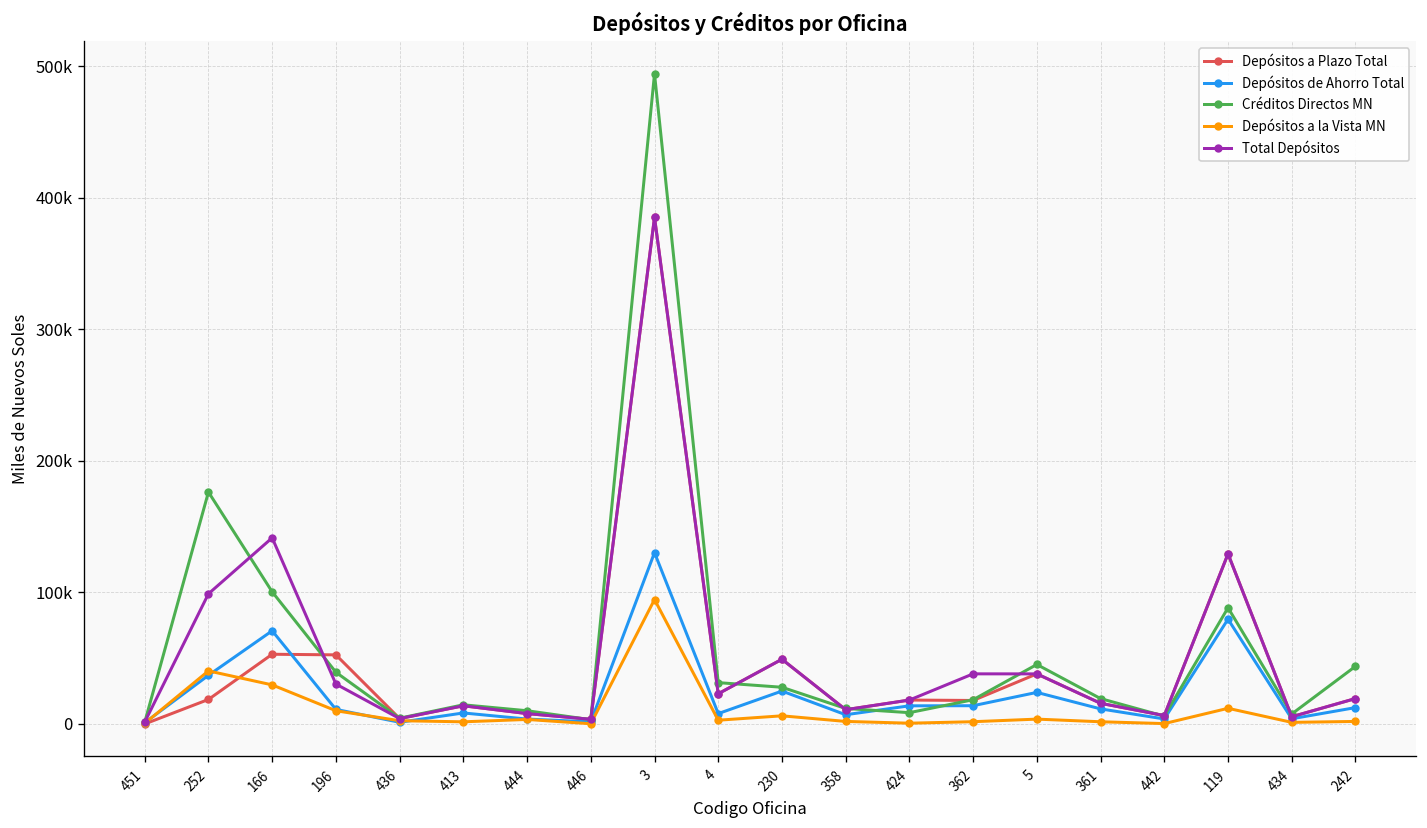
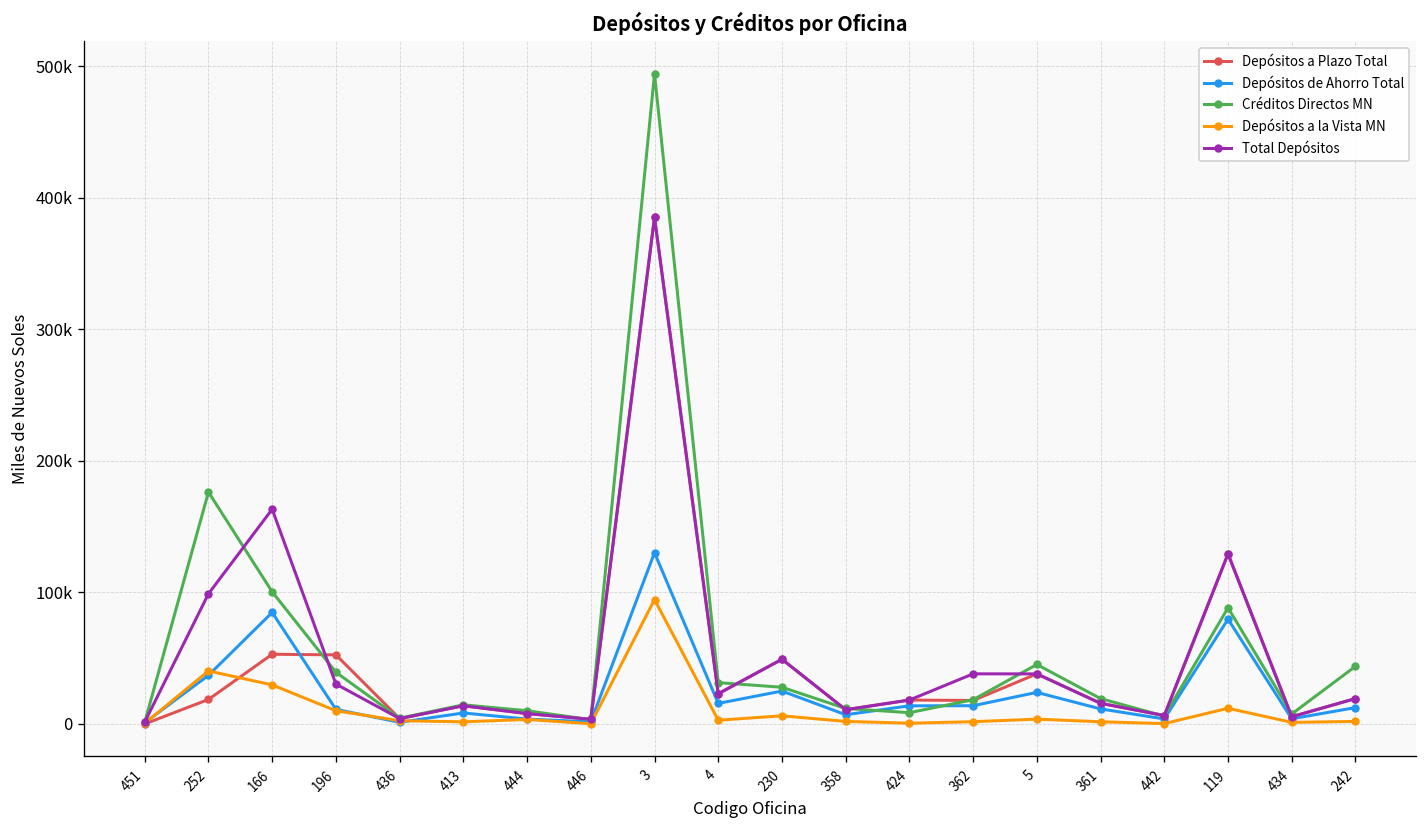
  {
    "Depósitos a Plazo Total": {
      "252": 19000,
      "166": 53000,
      "196": 53000
    },
    "Depósitos de Ahorro Total": {
      "252": 37000,
-     "166": 71000,
+     "166": 85000,
      "413": 8000,
      "3": 130000,
-     "4": 8000,
+     "4": 16000,
      "230": 25000,
      "358": 7000,
      "424": 14000,
      "362": 14000,
      "5": 24000,
      "361": 11000,
      "119": 80000,
      "242": 12000
    },
    "Créditos Directos MN": {
      "252": 176000,
      "166": 100000,
      "196": 39000,
      "3": 494000,
      "4": 31000,
      "230": 28000,
      "424": 9000,
      "5": 45000,
      "361": 19000,
      "119": 88000,
      "242": 44000
    },
    "Depósitos a la Vista MN": {
      "252": 40000,
      "166": 30000,
      "413": 2000,
      "3": 95000,
      "4": 3000,
      "230": 6000,
      "358": 2000,
      "424": 1000,
      "362": 2000,
      "5": 4000,
      "361": 2000,
      "442": 0,
      "119": 12000,
      "434": 1000,
      "242": 2000
    },
    "Total Depósitos": {
      "252": 99000,
-     "166": 141000,
+     "166": 163000,
      "196": 30000,
      "362": 38000
    }
  }
